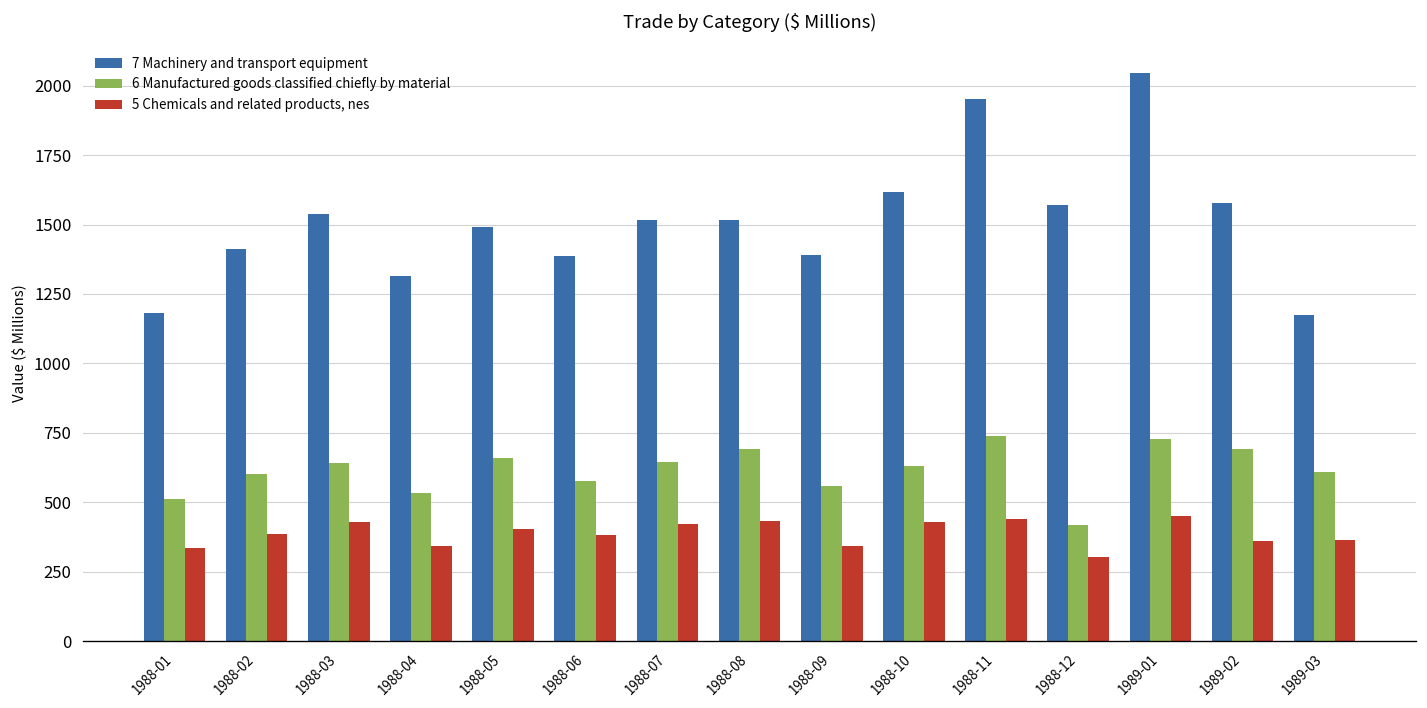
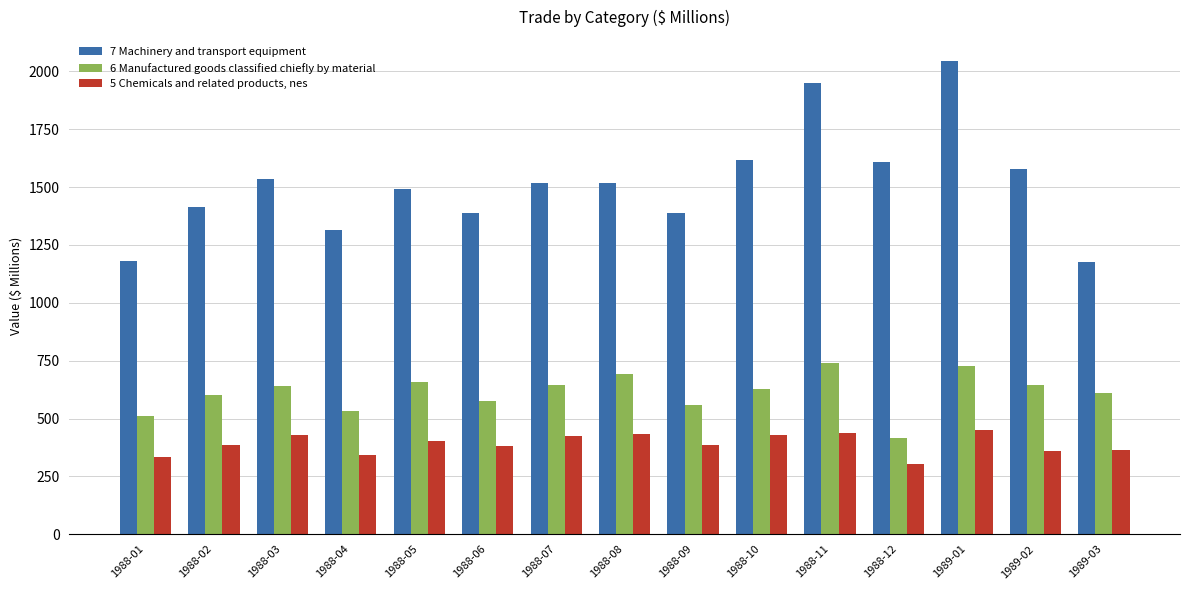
  {
    "7 Machinery and transport equipment": {
      "1988-01": 1180,
      "1988-02": 1410,
      "1988-03": 1540,
      "1988-04": 1320,
      "1988-05": 1490,
      "1988-06": 1390,
      "1988-07": 1520,
      "1988-08": 1520,
      "1988-09": 1390,
      "1988-10": 1620,
      "1988-11": 1950,
-     "1988-12": 1570,
+     "1988-12": 1610,
      "1989-01": 2050,
      "1989-02": 1580,
      "1989-03": 1180
    },
    "6 Manufactured goods classified chiefly by material": {
      "1988-01": 510,
      "1988-02": 600,
      "1988-03": 640,
      "1988-04": 530,
      "1988-05": 660,
      "1988-06": 580,
      "1988-07": 640,
      "1988-08": 690,
      "1988-09": 560,
      "1988-10": 630,
      "1988-11": 740,
      "1988-12": 420,
      "1989-01": 730,
-     "1989-02": 690,
+     "1989-02": 640,
      "1989-03": 610
    },
    "5 Chemicals and related products, nes": {
      "1988-01": 330,
      "1988-02": 380,
      "1988-03": 430,
      "1988-04": 340,
      "1988-05": 400,
      "1988-06": 380,
      "1988-07": 420,
      "1988-08": 430,
-     "1988-09": 340,
+     "1988-09": 390,
      "1988-10": 430,
      "1988-11": 440,
      "1988-12": 300,
      "1989-01": 450,
      "1989-02": 360,
      "1989-03": 370
    }
  }
